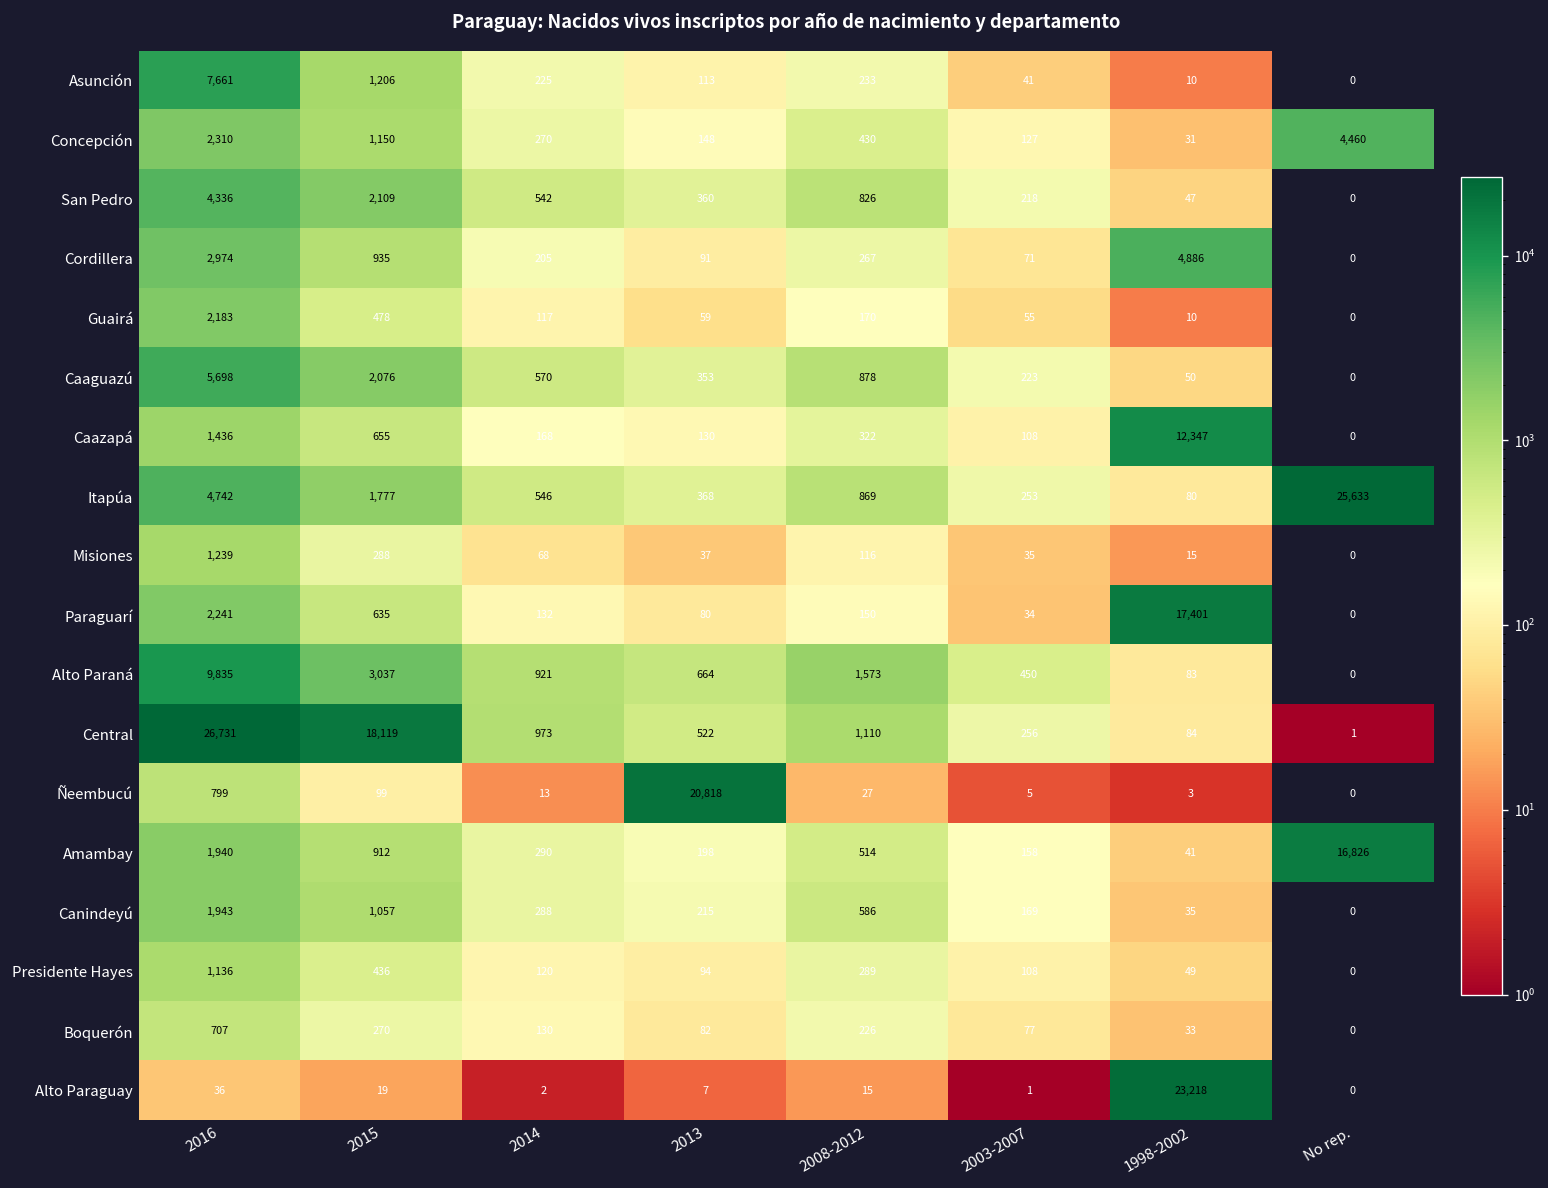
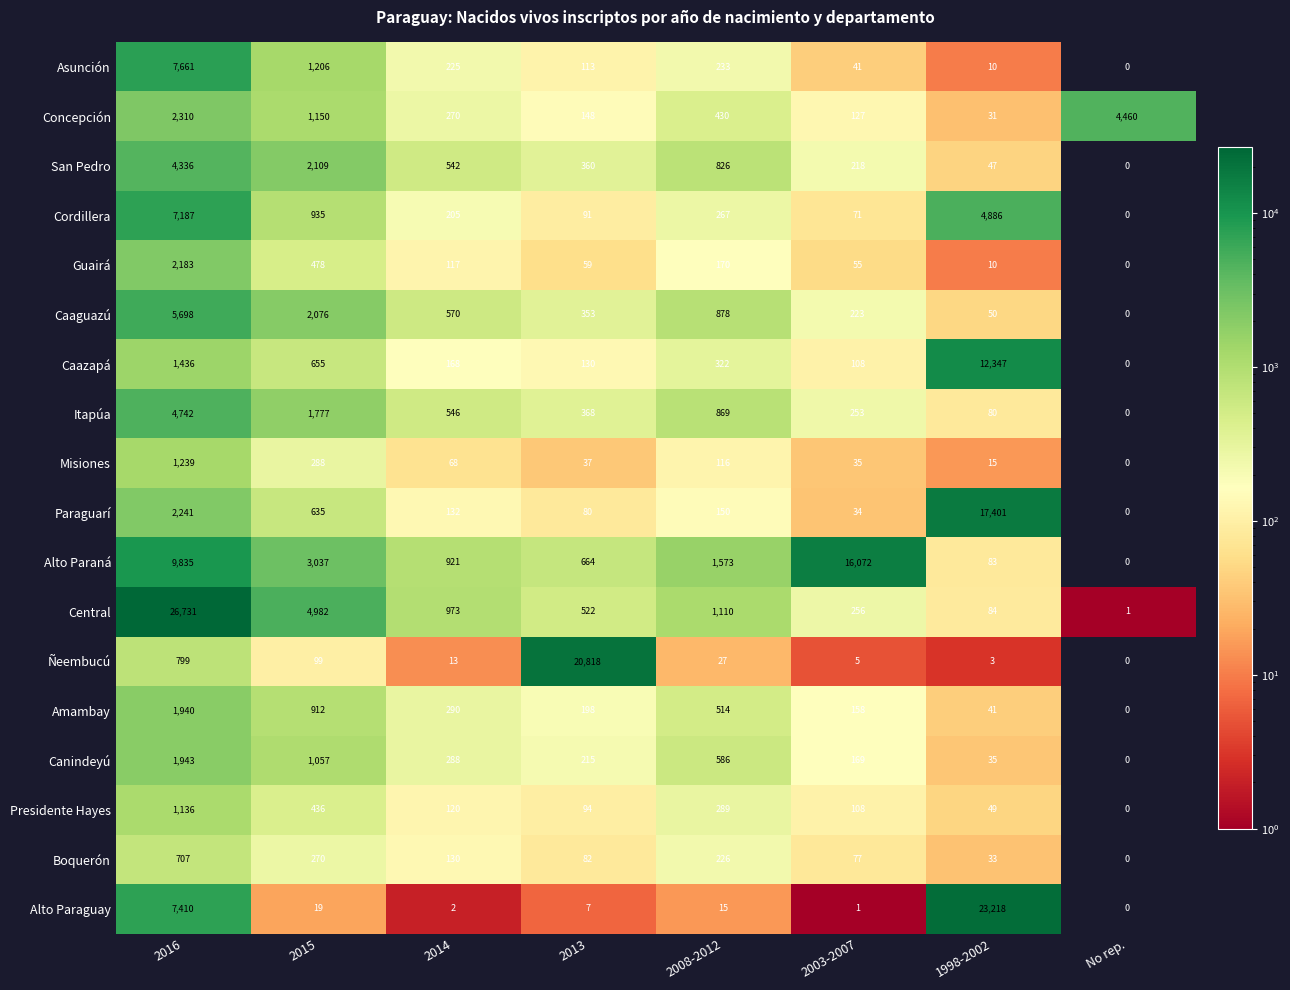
  {
    "Asunción": {
      "2016": "7,661",
      "2015": "1,206",
      "2014": "225",
      "2013": "113",
      "2008-2012": "233",
      "2003-2007": "41",
      "1998-2002": "10",
      "No rep.": "0"
    },
    "Concepción": {
      "2016": "2,310",
      "2015": "1,150",
      "2014": "270",
      "2013": "148",
      "2008-2012": "430",
      "2003-2007": "127",
      "1998-2002": "31",
      "No rep.": "4,460"
    },
    "San Pedro": {
      "2016": "4,336",
      "2015": "2,109",
      "2014": "542",
      "2013": "360",
      "2008-2012": "826",
      "2003-2007": "218",
      "1998-2002": "47",
      "No rep.": "0"
    },
    "Cordillera": {
-     "2016": "2,974",
+     "2016": "7,187",
      "2015": "935",
      "2014": "205",
      "2013": "91",
      "2008-2012": "267",
      "2003-2007": "71",
      "1998-2002": "4,886",
      "No rep.": "0"
    },
    "Guairá": {
      "2016": "2,183",
      "2015": "478",
      "2014": "117",
      "2013": "59",
      "2008-2012": "170",
      "2003-2007": "55",
      "1998-2002": "10",
      "No rep.": "0"
    },
    "Caaguazú": {
      "2016": "5,698",
      "2015": "2,076",
      "2014": "570",
      "2013": "353",
      "2008-2012": "878",
      "2003-2007": "223",
      "1998-2002": "50",
      "No rep.": "0"
    },
    "Caazapá": {
      "2016": "1,436",
      "2015": "655",
      "2014": "168",
      "2013": "130",
      "2008-2012": "322",
      "2003-2007": "108",
      "1998-2002": "12,347",
      "No rep.": "0"
    },
    "Itapúa": {
      "2016": "4,742",
      "2015": "1,777",
      "2014": "546",
      "2013": "368",
      "2008-2012": "869",
      "2003-2007": "253",
      "1998-2002": "80",
-     "No rep.": "25,633"
+     "No rep.": "0"
    },
    "Misiones": {
      "2016": "1,239",
      "2015": "288",
      "2014": "68",
      "2013": "37",
      "2008-2012": "116",
      "2003-2007": "35",
      "1998-2002": "15",
      "No rep.": "0"
    },
    "Paraguarí": {
      "2016": "2,241",
      "2015": "635",
      "2014": "132",
      "2013": "80",
      "2008-2012": "150",
      "2003-2007": "34",
      "1998-2002": "17,401",
      "No rep.": "0"
    },
    "Alto Paraná": {
      "2016": "9,835",
      "2015": "3,037",
      "2014": "921",
      "2013": "664",
      "2008-2012": "1,573",
-     "2003-2007": "450",
+     "2003-2007": "16,072",
      "1998-2002": "83",
      "No rep.": "0"
    },
    "Central": {
      "2016": "26,731",
-     "2015": "18,119",
+     "2015": "4,982",
      "2014": "973",
      "2013": "522",
      "2008-2012": "1,110",
      "2003-2007": "256",
      "1998-2002": "84",
      "No rep.": "1"
    },
    "Ñeembucú": {
      "2016": "799",
      "2015": "99",
      "2014": "13",
      "2013": "20,818",
      "2008-2012": "27",
      "2003-2007": "5",
      "1998-2002": "3",
      "No rep.": "0"
    },
    "Amambay": {
      "2016": "1,940",
      "2015": "912",
      "2014": "290",
      "2013": "198",
      "2008-2012": "514",
      "2003-2007": "158",
      "1998-2002": "41",
-     "No rep.": "16,826"
+     "No rep.": "0"
    },
    "Canindeyú": {
      "2016": "1,943",
      "2015": "1,057",
      "2014": "288",
      "2013": "215",
      "2008-2012": "586",
      "2003-2007": "169",
      "1998-2002": "35",
      "No rep.": "0"
    },
    "Presidente Hayes": {
      "2016": "1,136",
      "2015": "436",
      "2014": "120",
      "2013": "94",
      "2008-2012": "289",
      "2003-2007": "108",
      "1998-2002": "49",
      "No rep.": "0"
    },
    "Boquerón": {
      "2016": "707",
      "2015": "270",
      "2014": "130",
      "2013": "82",
      "2008-2012": "226",
      "2003-2007": "77",
      "1998-2002": "33",
      "No rep.": "0"
    },
    "Alto Paraguay": {
-     "2016": "36",
+     "2016": "7,410",
      "2015": "19",
      "2014": "2",
      "2013": "7",
      "2008-2012": "15",
      "2003-2007": "1",
      "1998-2002": "23,218",
      "No rep.": "0"
    }
  }
